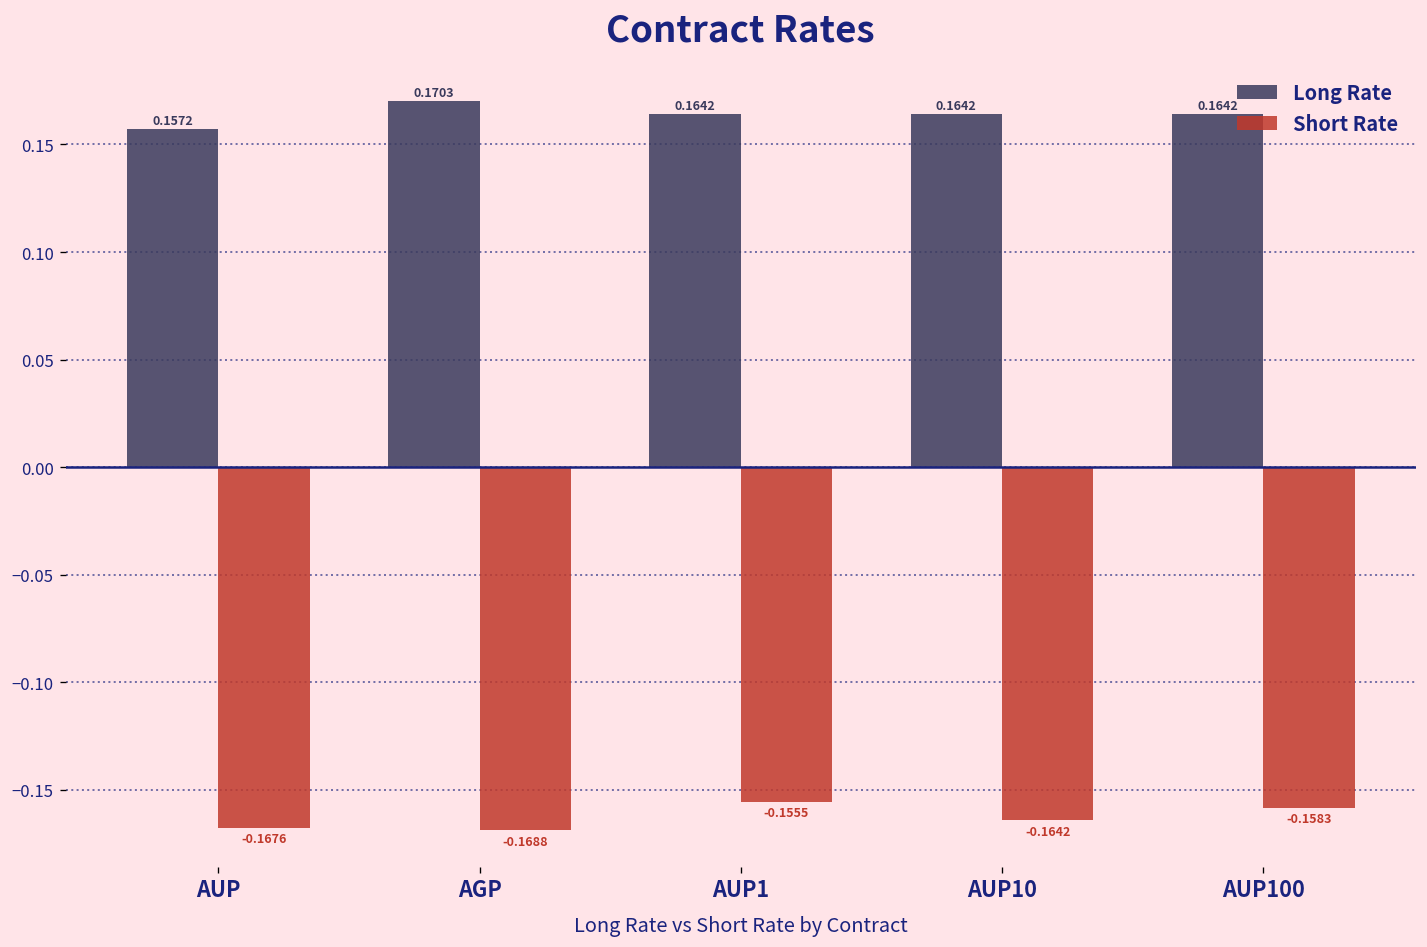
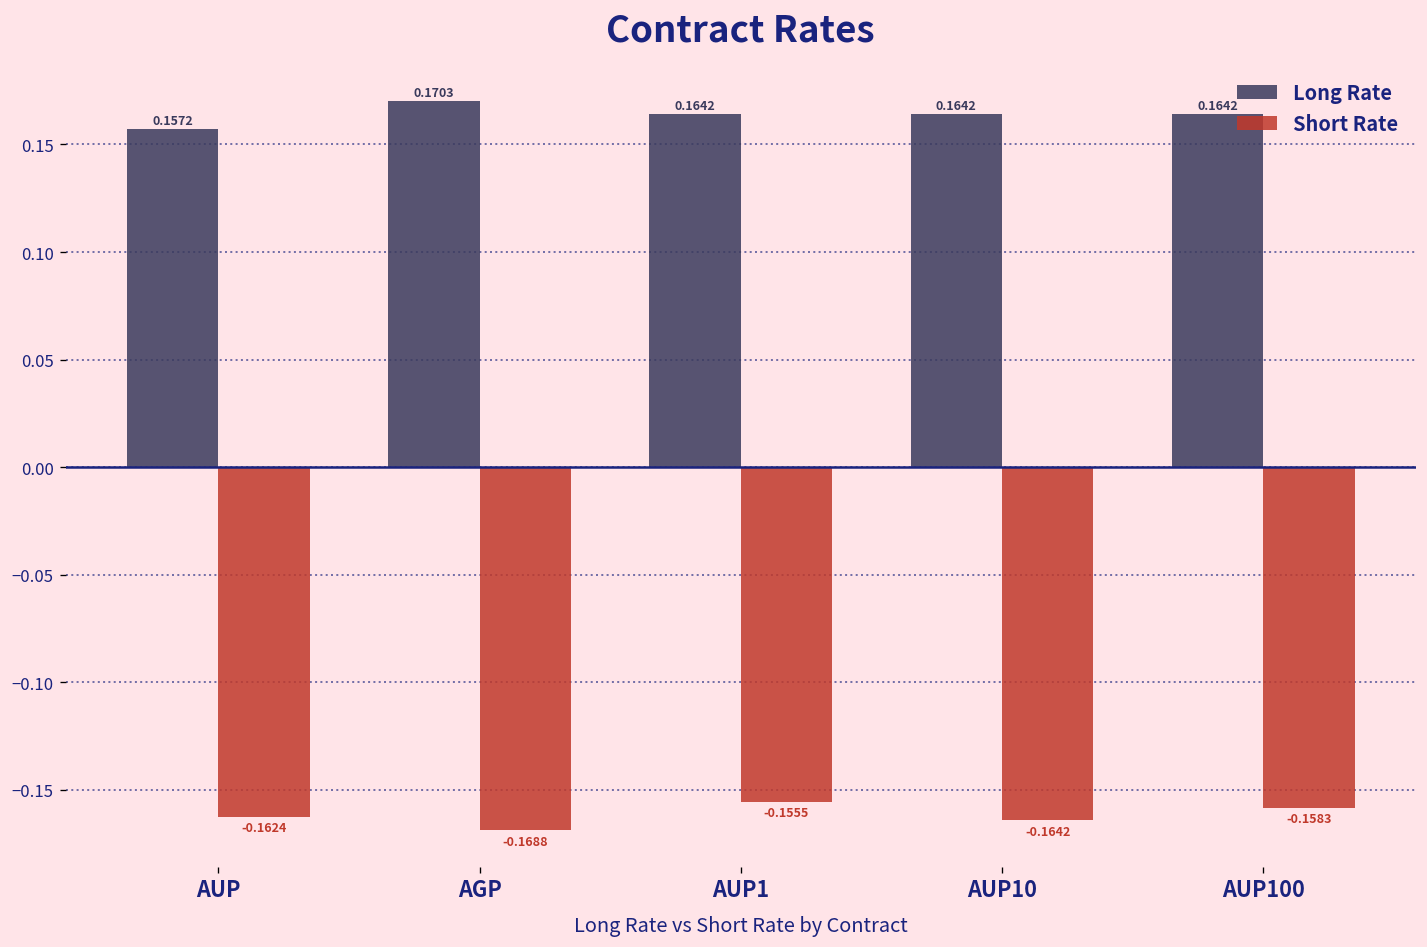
  {
    "Long Rate": {
      "AUP": 0.1572,
      "AGP": 0.1703,
      "AUP1": 0.1642,
      "AUP10": 0.1642,
      "AUP100": 0.1642
    },
    "Short Rate": {
-     "AUP": -0.1676,
+     "AUP": -0.1624,
      "AGP": -0.1688,
      "AUP1": -0.1555,
      "AUP10": -0.1642,
      "AUP100": -0.1583
    }
  }
